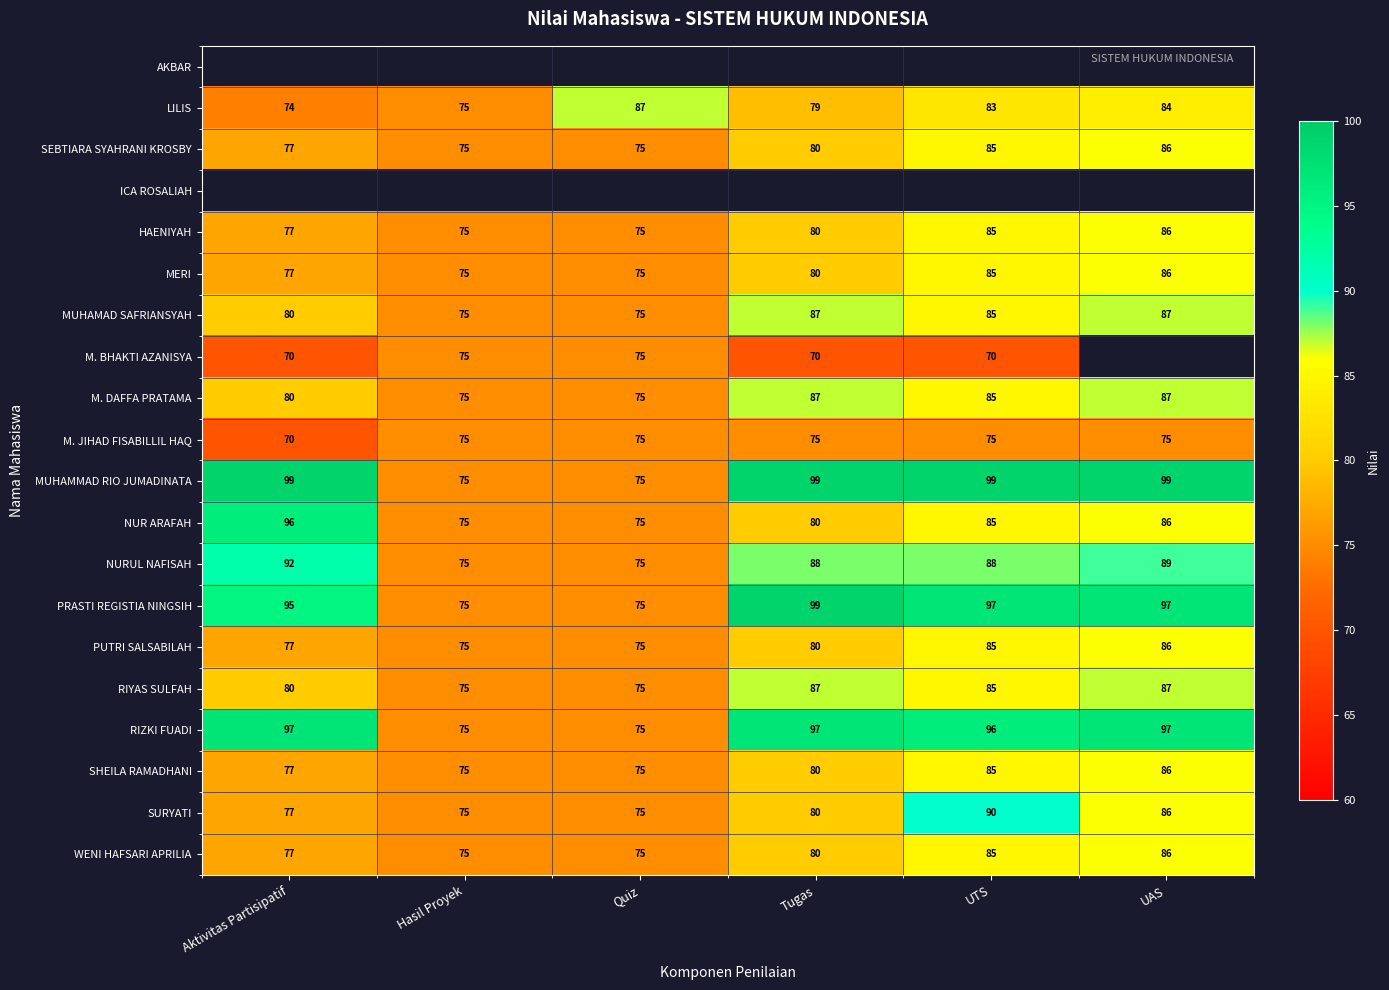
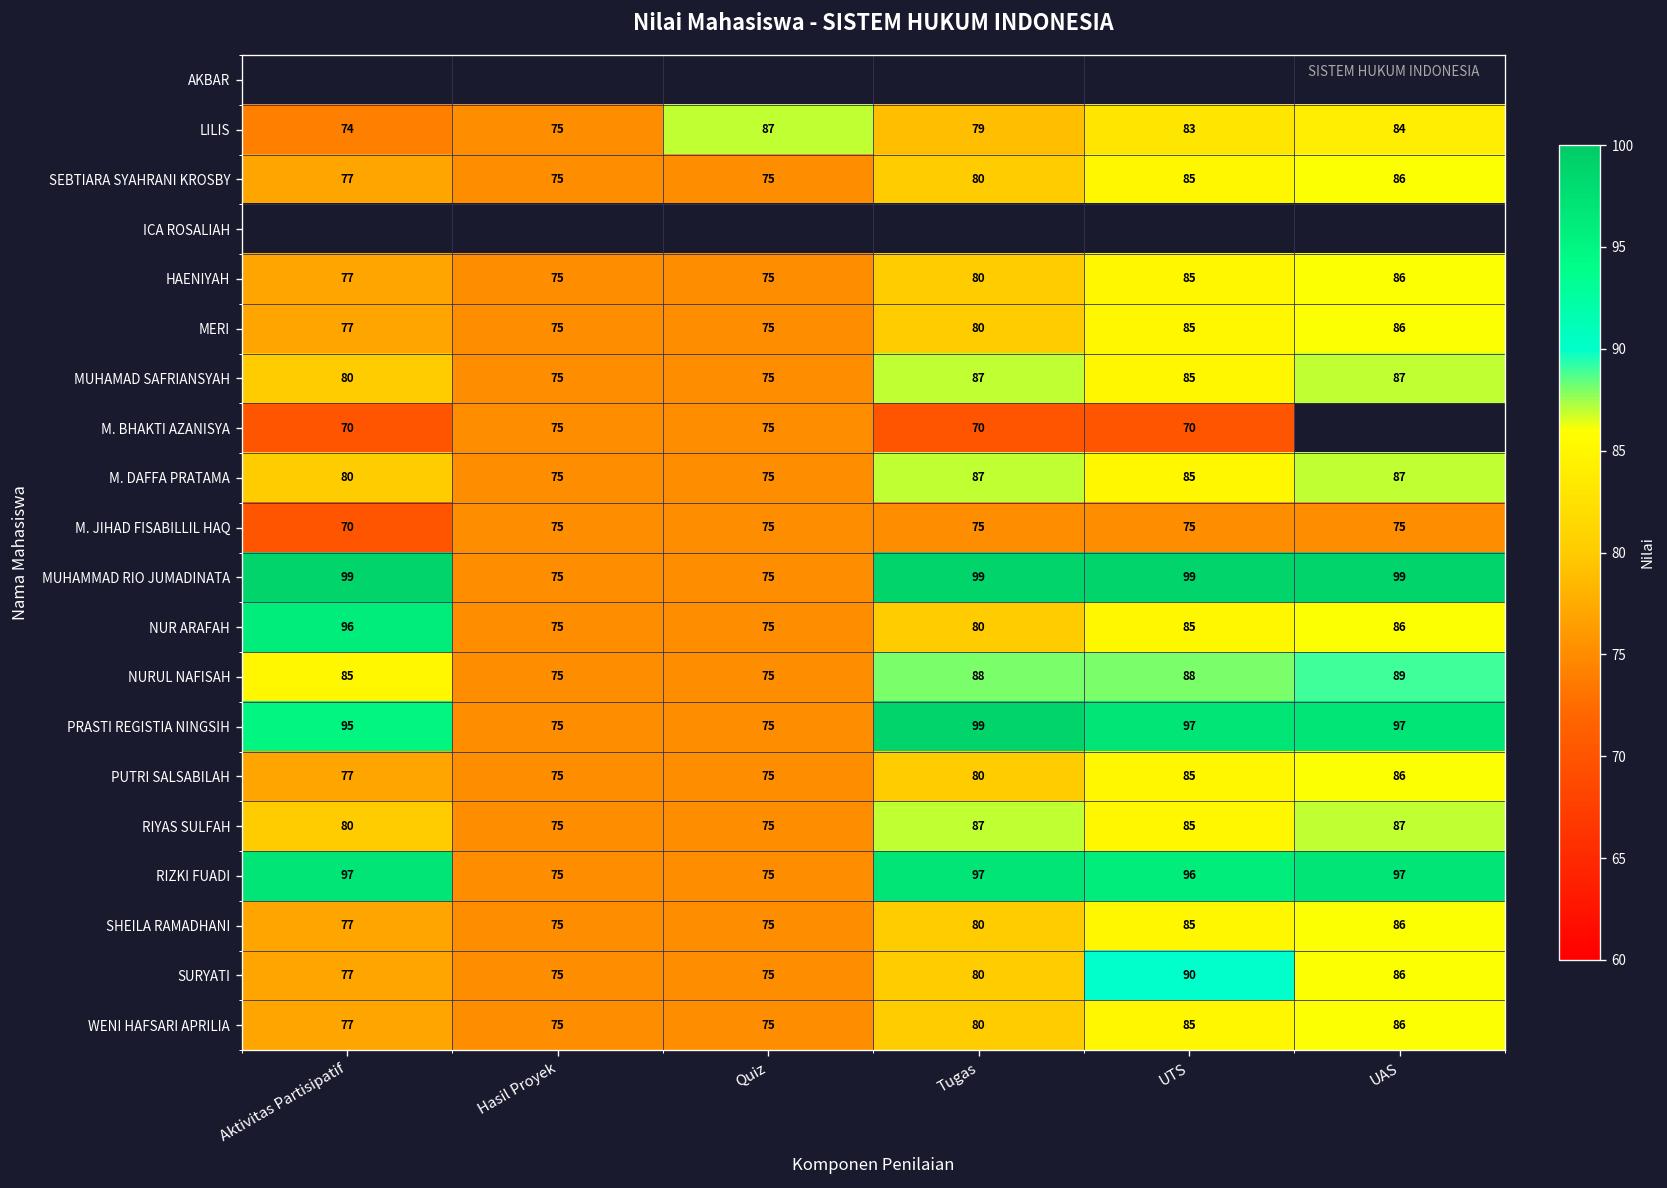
  {
    "LILIS": {
      "Aktivitas Partisipatif": 74,
      "Hasil Proyek": 75,
      "Quiz": 87,
      "Tugas": 79,
      "UTS": 83,
      "UAS": 84
    },
    "SEBTIARA SYAHRANI KROSBY": {
      "Aktivitas Partisipatif": 77,
      "Hasil Proyek": 75,
      "Quiz": 75,
      "Tugas": 80,
      "UTS": 85,
      "UAS": 86
    },
    "HAENIYAH": {
      "Aktivitas Partisipatif": 77,
      "Hasil Proyek": 75,
      "Quiz": 75,
      "Tugas": 80,
      "UTS": 85,
      "UAS": 86
    },
    "MERI": {
      "Aktivitas Partisipatif": 77,
      "Hasil Proyek": 75,
      "Quiz": 75,
      "Tugas": 80,
      "UTS": 85,
      "UAS": 86
    },
    "MUHAMAD SAFRIANSYAH": {
      "Aktivitas Partisipatif": 80,
      "Hasil Proyek": 75,
      "Quiz": 75,
      "Tugas": 87,
      "UTS": 85,
      "UAS": 87
    },
    "M. BHAKTI AZANISYA": {
      "Aktivitas Partisipatif": 70,
      "Hasil Proyek": 75,
      "Quiz": 75,
      "Tugas": 70,
      "UTS": 70
    },
    "M. DAFFA PRATAMA": {
      "Aktivitas Partisipatif": 80,
      "Hasil Proyek": 75,
      "Quiz": 75,
      "Tugas": 87,
      "UTS": 85,
      "UAS": 87
    },
    "M. JIHAD FISABILLIL HAQ": {
      "Aktivitas Partisipatif": 70,
      "Hasil Proyek": 75,
      "Quiz": 75,
      "Tugas": 75,
      "UTS": 75,
      "UAS": 75
    },
    "MUHAMMAD RIO JUMADINATA": {
      "Aktivitas Partisipatif": 99,
      "Hasil Proyek": 75,
      "Quiz": 75,
      "Tugas": 99,
      "UTS": 99,
      "UAS": 99
    },
    "NUR ARAFAH": {
      "Aktivitas Partisipatif": 96,
      "Hasil Proyek": 75,
      "Quiz": 75,
      "Tugas": 80,
      "UTS": 85,
      "UAS": 86
    },
    "NURUL NAFISAH": {
-     "Aktivitas Partisipatif": 92,
+     "Aktivitas Partisipatif": 85,
      "Hasil Proyek": 75,
      "Quiz": 75,
      "Tugas": 88,
      "UTS": 88,
      "UAS": 89
    },
    "PRASTI REGISTIA NINGSIH": {
      "Aktivitas Partisipatif": 95,
      "Hasil Proyek": 75,
      "Quiz": 75,
      "Tugas": 99,
      "UTS": 97,
      "UAS": 97
    },
    "PUTRI SALSABILAH": {
      "Aktivitas Partisipatif": 77,
      "Hasil Proyek": 75,
      "Quiz": 75,
      "Tugas": 80,
      "UTS": 85,
      "UAS": 86
    },
    "RIYAS SULFAH": {
      "Aktivitas Partisipatif": 80,
      "Hasil Proyek": 75,
      "Quiz": 75,
      "Tugas": 87,
      "UTS": 85,
      "UAS": 87
    },
    "RIZKI FUADI": {
      "Aktivitas Partisipatif": 97,
      "Hasil Proyek": 75,
      "Quiz": 75,
      "Tugas": 97,
      "UTS": 96,
      "UAS": 97
    },
    "SHEILA RAMADHANI": {
      "Aktivitas Partisipatif": 77,
      "Hasil Proyek": 75,
      "Quiz": 75,
      "Tugas": 80,
      "UTS": 85,
      "UAS": 86
    },
    "SURYATI": {
      "Aktivitas Partisipatif": 77,
      "Hasil Proyek": 75,
      "Quiz": 75,
      "Tugas": 80,
      "UTS": 90,
      "UAS": 86
    },
    "WENI HAFSARI APRILIA": {
      "Aktivitas Partisipatif": 77,
      "Hasil Proyek": 75,
      "Quiz": 75,
      "Tugas": 80,
      "UTS": 85,
      "UAS": 86
    }
  }
